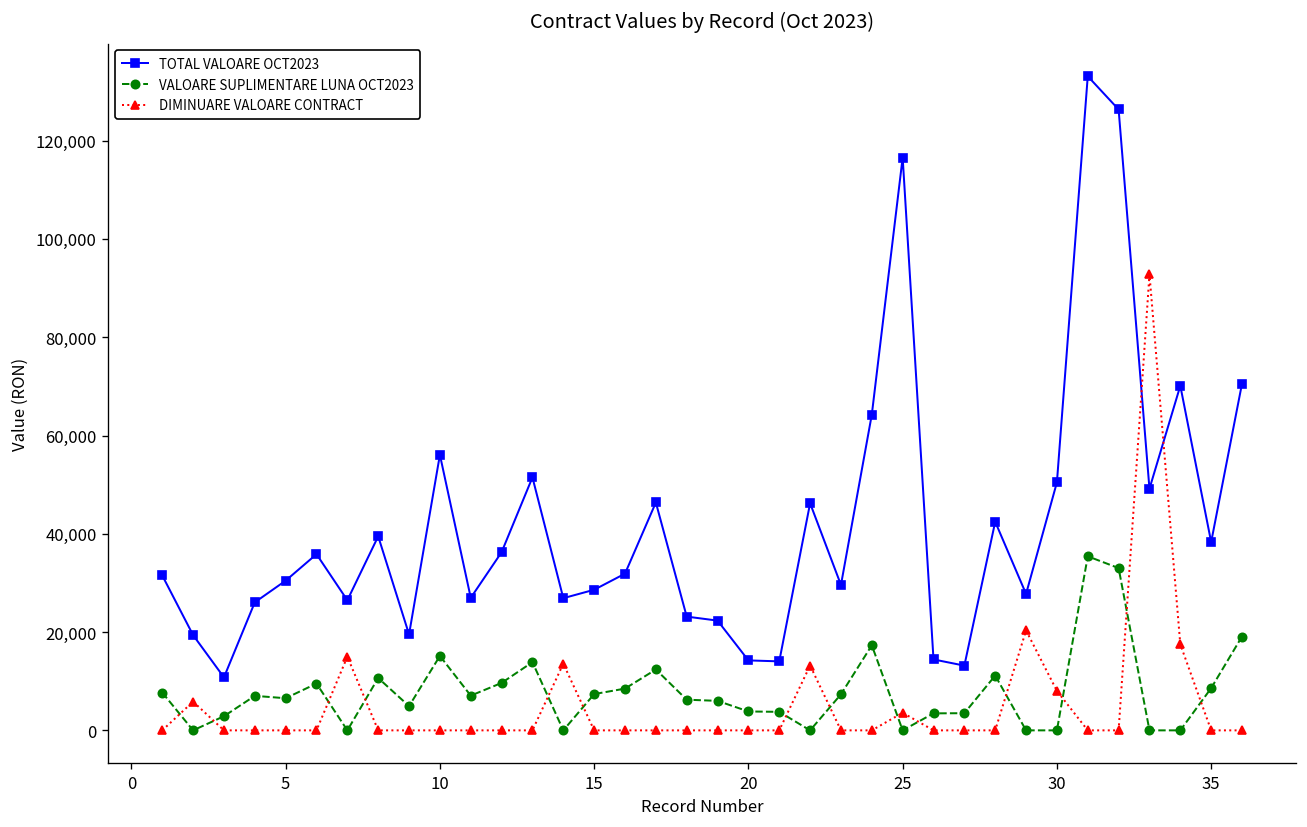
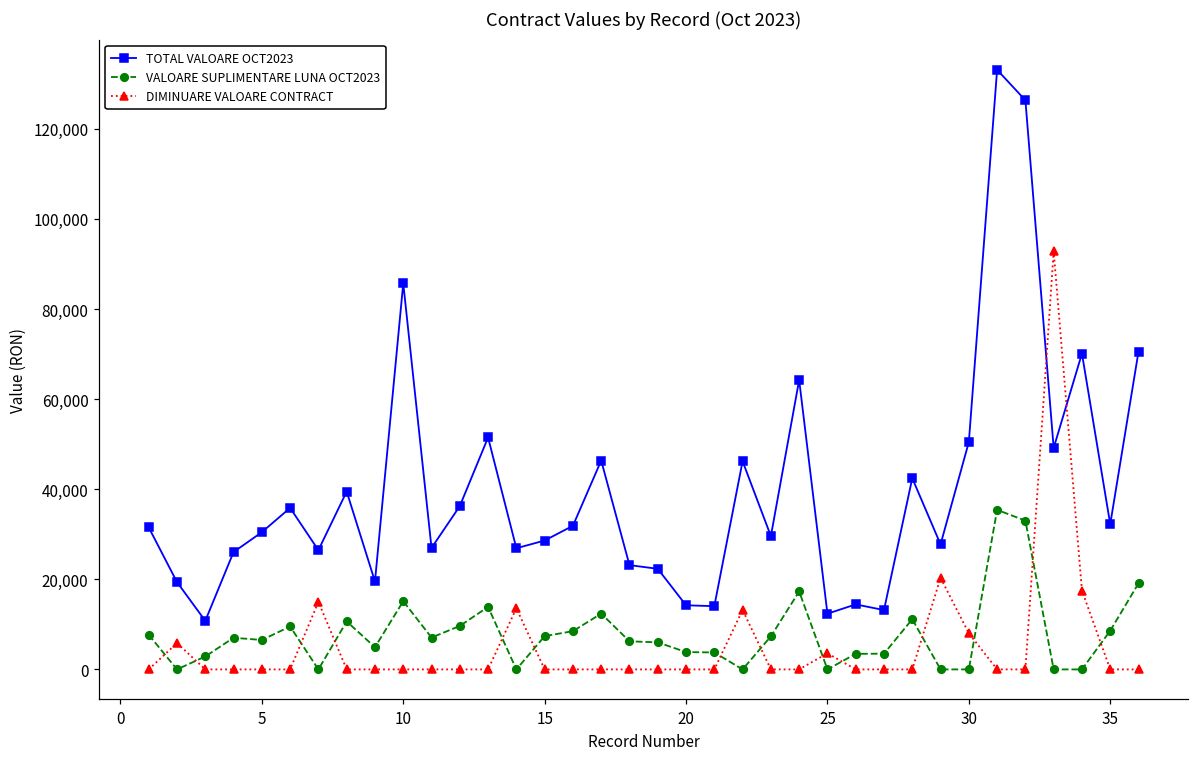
  {
    "TOTAL VALOARE OCT2023": {
      "5": "30,000",
-     "10": "56,000",
+     "10": "86,000",
      "15": "29,000",
      "20": "14,000",
-     "25": "117,000",
+     "25": "12,000",
      "30": "50,000",
-     "35": "38,000"
+     "35": "32,000"
    },
    "VALOARE SUPLIMENTARE LUNA OCT2023": {
      "5": "7,000",
      "10": "15,000",
      "15": "7,000",
      "20": "4,000",
      "25": "0",
      "30": "0",
      "35": "9,000"
    },
    "DIMINUARE VALOARE CONTRACT": {
      "5": "0",
      "10": "0",
      "15": "0",
      "20": "0",
      "25": "4,000",
      "30": "8,000",
      "35": "0"
    }
  }
